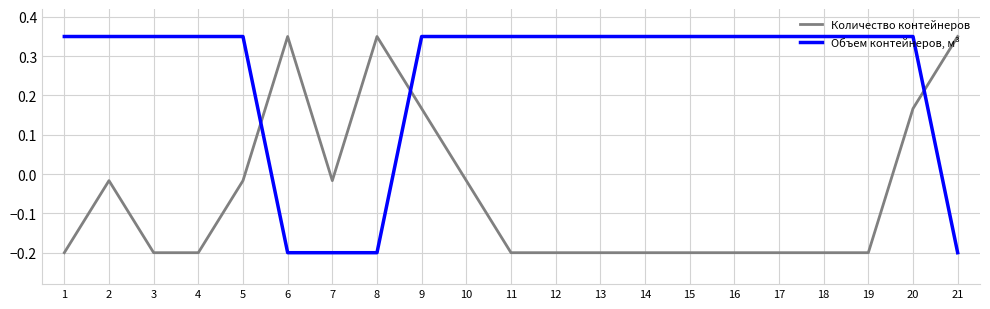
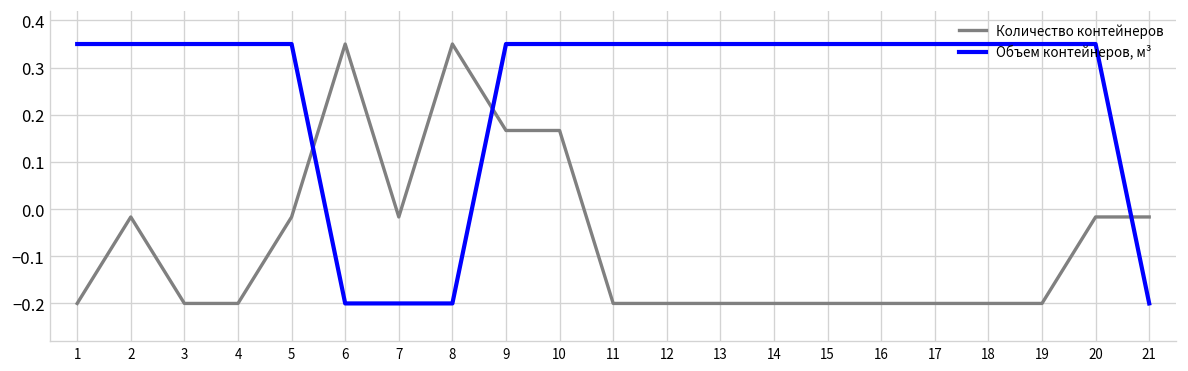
  {
    "Количество контейнеров": {
      "1": -0.20,
      "2": -0.02,
      "3": -0.20,
      "4": -0.20,
      "5": -0.02,
      "6": 0.35,
      "7": -0.02,
      "8": 0.35,
      "9": 0.17,
-     "10": -0.02,
+     "10": 0.17,
      "11": -0.20,
      "12": -0.20,
      "13": -0.20,
      "14": -0.20,
      "15": -0.20,
      "16": -0.20,
      "17": -0.20,
      "18": -0.20,
      "19": -0.20,
-     "20": 0.17,
-     "21": 0.35
+     "20": -0.02,
+     "21": -0.02
    },
    "Объем контейнеров, м³": {
      "1": 0.35,
      "2": 0.35,
      "3": 0.35,
      "4": 0.35,
      "5": 0.35,
      "6": -0.20,
      "7": -0.20,
      "8": -0.20,
      "9": 0.35,
      "10": 0.35,
      "11": 0.35,
      "12": 0.35,
      "13": 0.35,
      "14": 0.35,
      "15": 0.35,
      "16": 0.35,
      "17": 0.35,
      "18": 0.35,
      "19": 0.35,
      "20": 0.35,
      "21": -0.20
    }
  }
